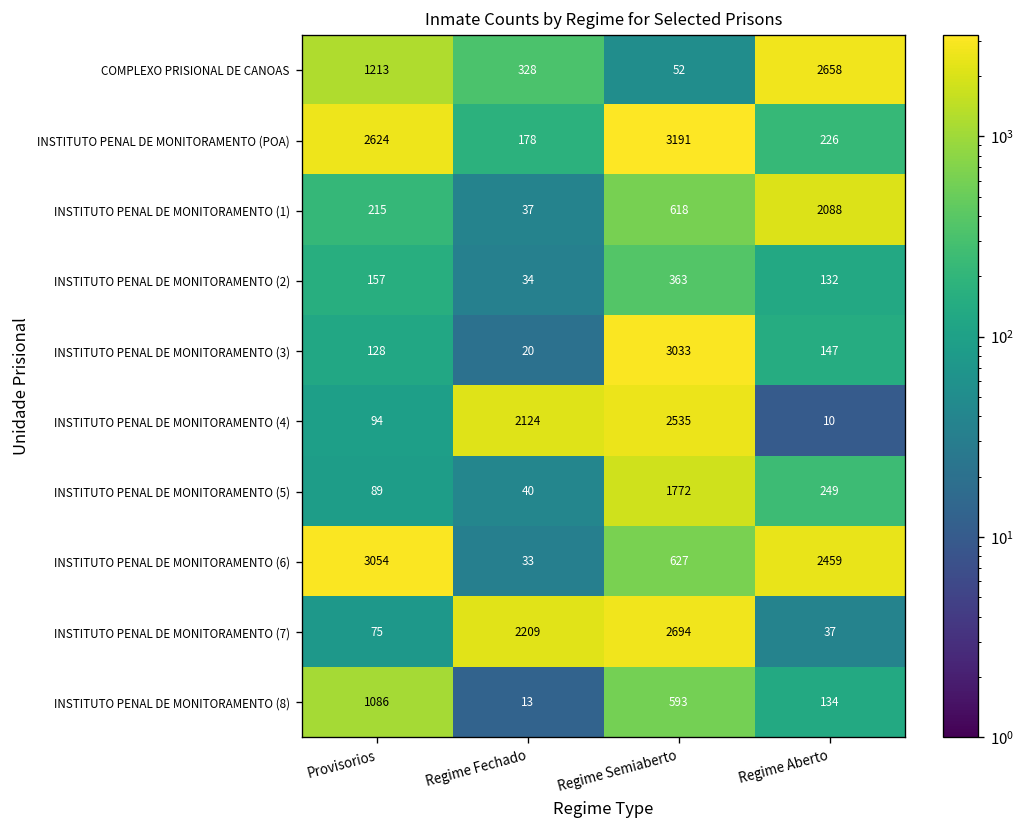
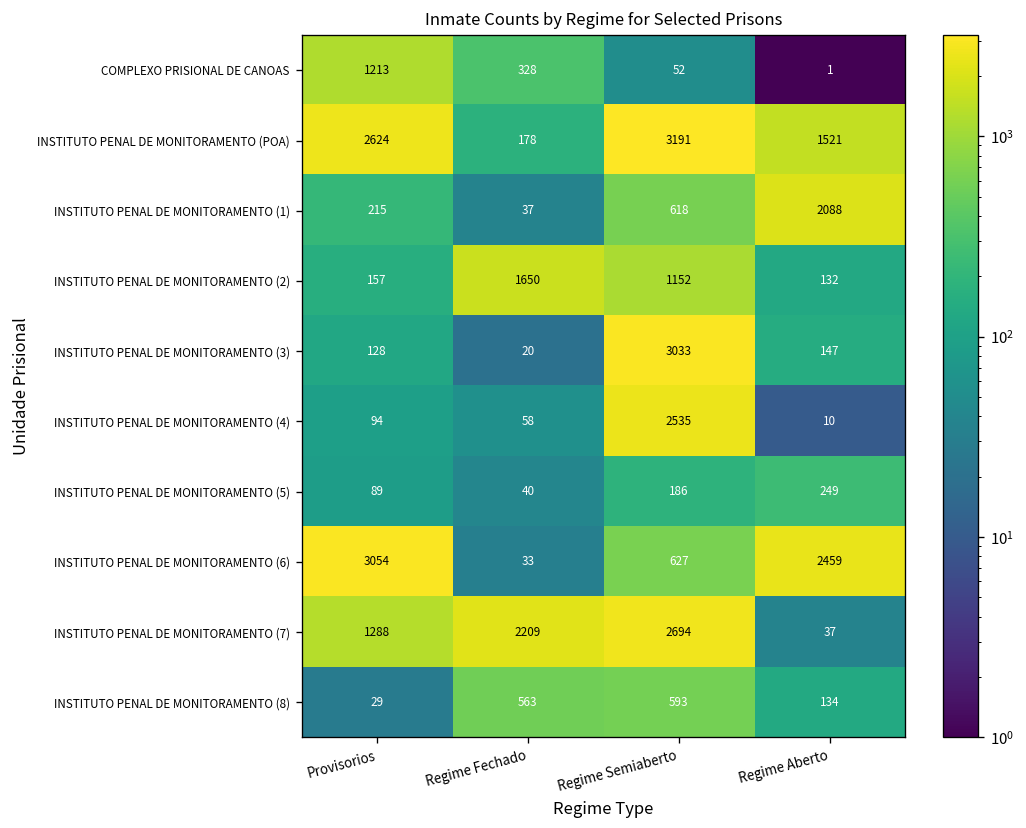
  {
    "COMPLEXO PRISIONAL DE CANOAS": {
      "Provisorios": 1213,
      "Regime Fechado": 328,
      "Regime Semiaberto": 52,
-     "Regime Aberto": 2658
+     "Regime Aberto": 1
    },
    "INSTITUTO PENAL DE MONITORAMENTO (POA)": {
      "Provisorios": 2624,
      "Regime Fechado": 178,
      "Regime Semiaberto": 3191,
-     "Regime Aberto": 226
+     "Regime Aberto": 1521
    },
    "INSTITUTO PENAL DE MONITORAMENTO (1)": {
      "Provisorios": 215,
      "Regime Fechado": 37,
      "Regime Semiaberto": 618,
      "Regime Aberto": 2088
    },
    "INSTITUTO PENAL DE MONITORAMENTO (2)": {
      "Provisorios": 157,
-     "Regime Fechado": 34,
-     "Regime Semiaberto": 363,
+     "Regime Fechado": 1650,
+     "Regime Semiaberto": 1152,
      "Regime Aberto": 132
    },
    "INSTITUTO PENAL DE MONITORAMENTO (3)": {
      "Provisorios": 128,
      "Regime Fechado": 20,
      "Regime Semiaberto": 3033,
      "Regime Aberto": 147
    },
    "INSTITUTO PENAL DE MONITORAMENTO (4)": {
      "Provisorios": 94,
-     "Regime Fechado": 2124,
+     "Regime Fechado": 58,
      "Regime Semiaberto": 2535,
      "Regime Aberto": 10
    },
    "INSTITUTO PENAL DE MONITORAMENTO (5)": {
      "Provisorios": 89,
      "Regime Fechado": 40,
-     "Regime Semiaberto": 1772,
+     "Regime Semiaberto": 186,
      "Regime Aberto": 249
    },
    "INSTITUTO PENAL DE MONITORAMENTO (6)": {
      "Provisorios": 3054,
      "Regime Fechado": 33,
      "Regime Semiaberto": 627,
      "Regime Aberto": 2459
    },
    "INSTITUTO PENAL DE MONITORAMENTO (7)": {
-     "Provisorios": 75,
+     "Provisorios": 1288,
      "Regime Fechado": 2209,
      "Regime Semiaberto": 2694,
      "Regime Aberto": 37
    },
    "INSTITUTO PENAL DE MONITORAMENTO (8)": {
-     "Provisorios": 1086,
-     "Regime Fechado": 13,
+     "Provisorios": 29,
+     "Regime Fechado": 563,
      "Regime Semiaberto": 593,
      "Regime Aberto": 134
    }
  }
